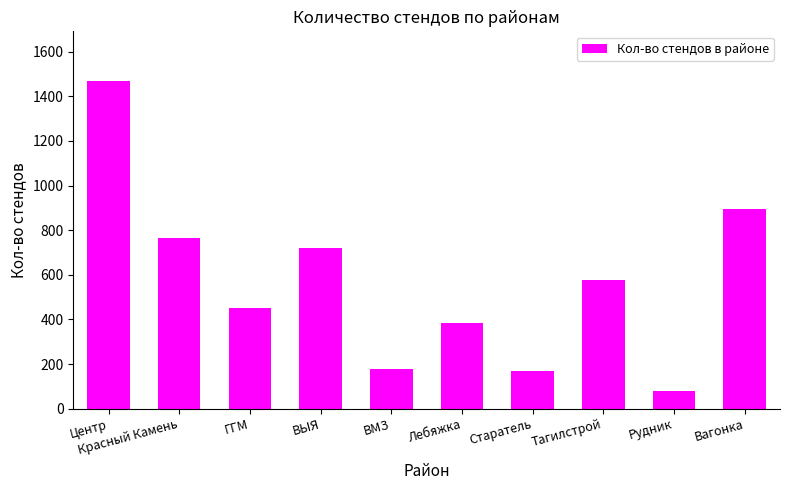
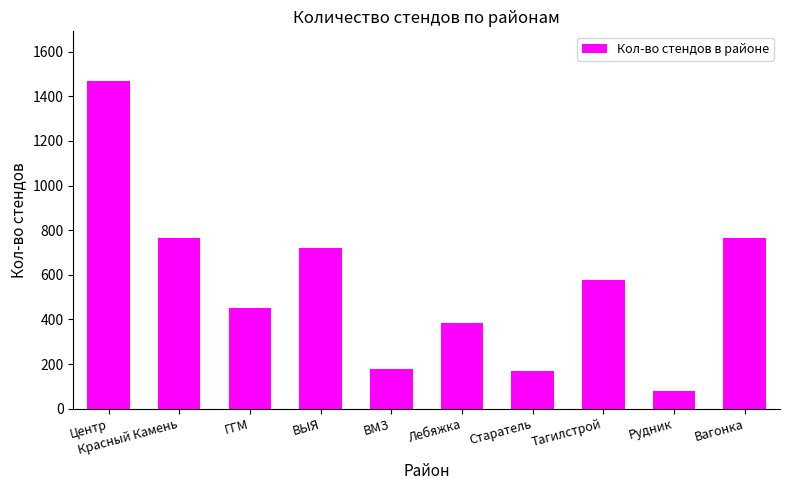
  {
    "Центр": 1470,
    "Красный Камень": 770,
    "ГГМ": 450,
    "ВЫЯ": 720,
    "ВМЗ": 180,
    "Лебяжка": 380,
    "Старатель": 170,
    "Тагилстрой": 580,
    "Рудник": 80,
-   "Вагонка": 890
+   "Вагонка": 770
  }
